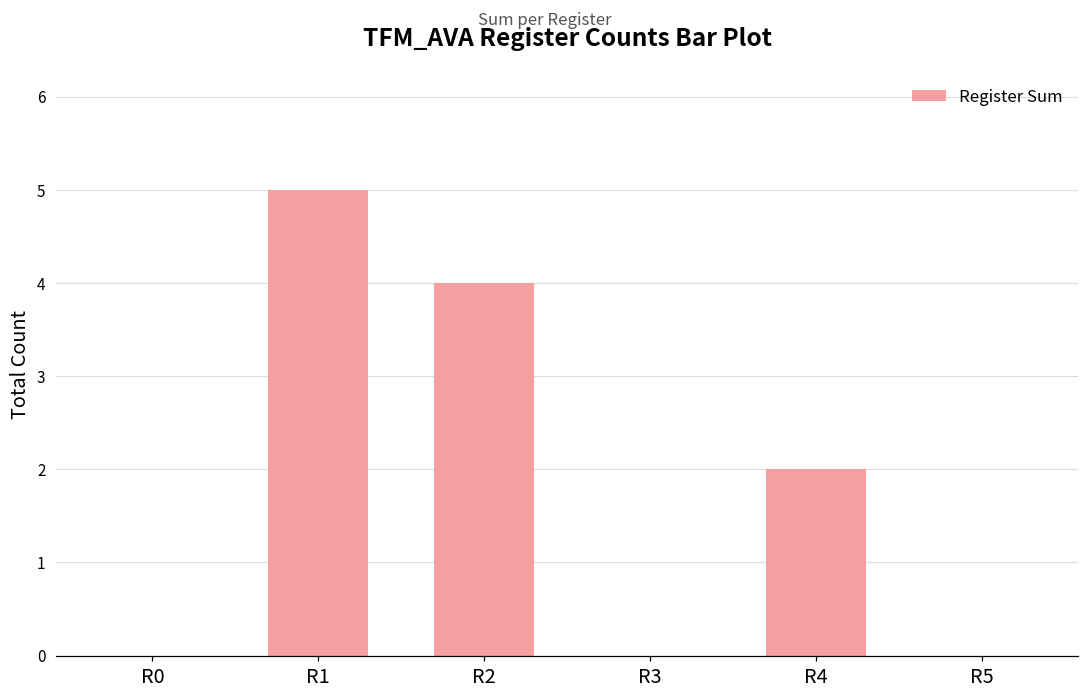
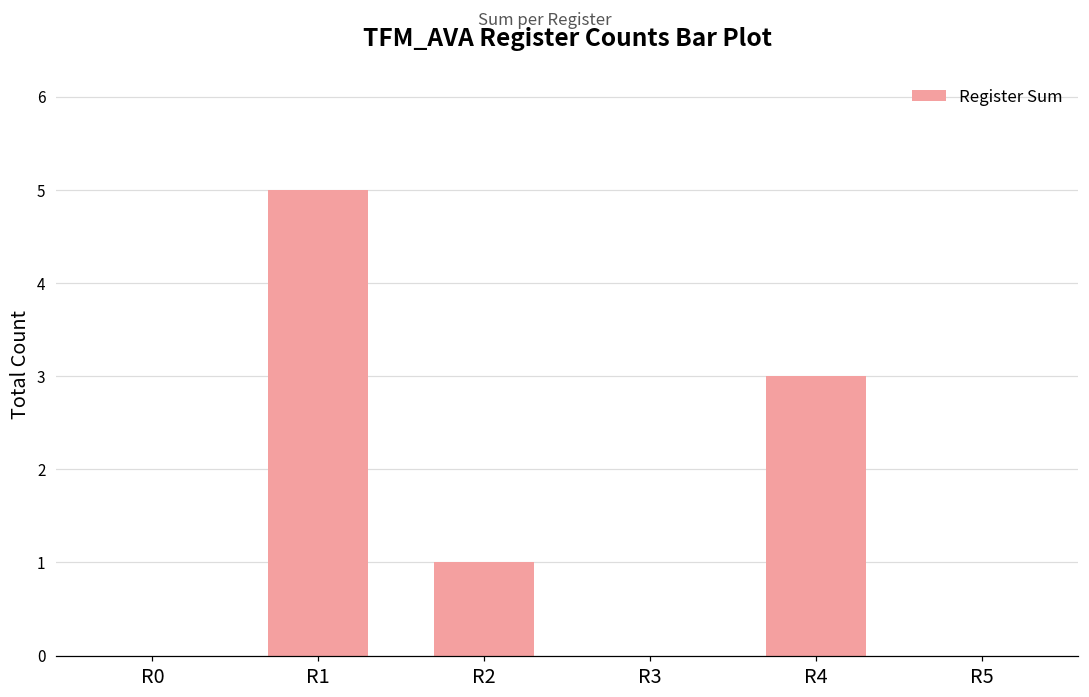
  {
    "R0": 0,
    "R1": 5,
-   "R2": 4,
+   "R2": 1,
    "R3": 0,
-   "R4": 2,
+   "R4": 3,
    "R5": 0
  }
